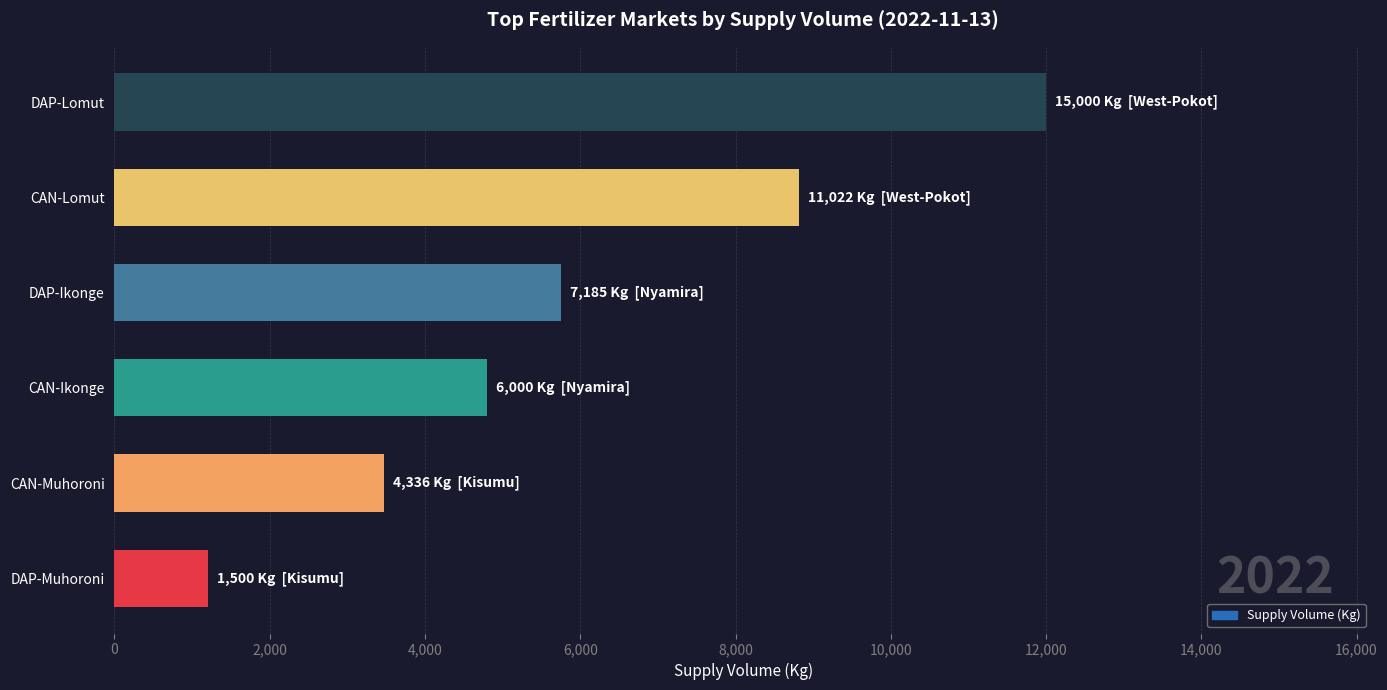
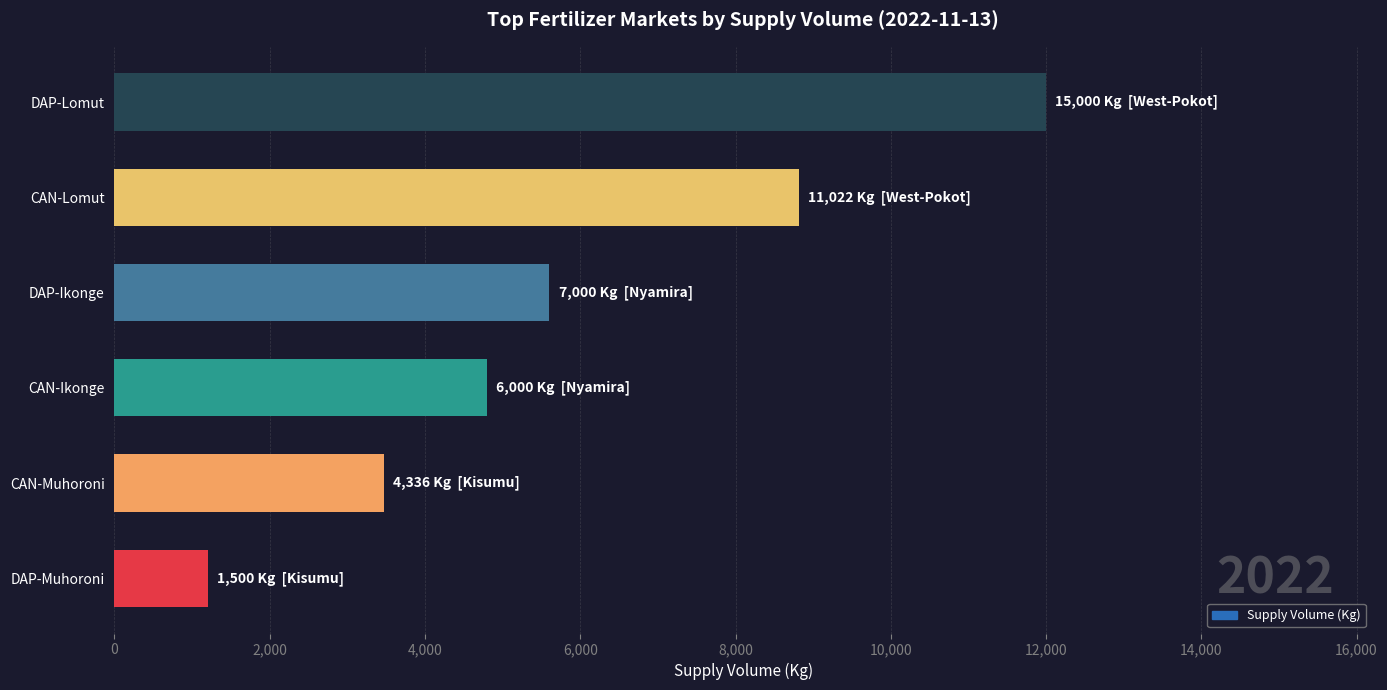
  {
    "DAP-Lomut": "15,000",
    "CAN-Lomut": "11,022",
-   "DAP-Ikonge": "7,185",
+   "DAP-Ikonge": "7,000",
    "CAN-Ikonge": "6,000",
    "CAN-Muhoroni": "4,336",
    "DAP-Muhoroni": "1,500"
  }
